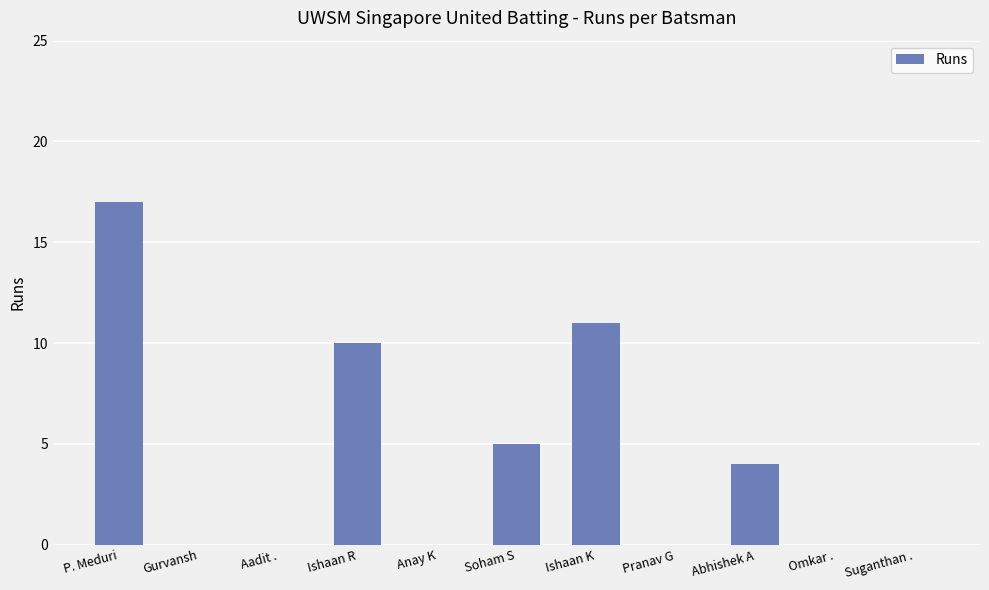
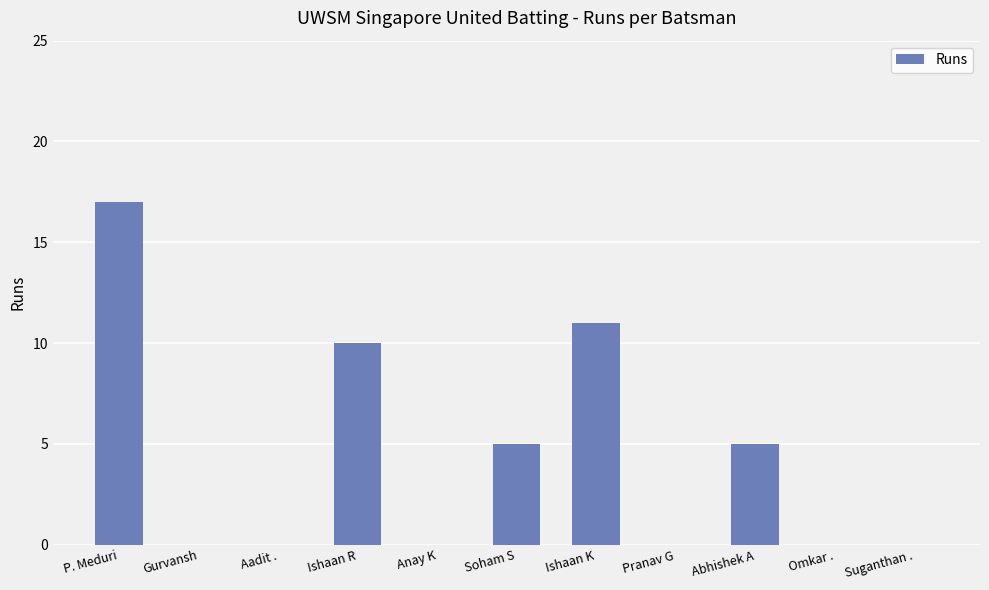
  {
    "P. Meduri": 17,
    "Gurvansh": 0,
    "Aadit .": 0,
    "Ishaan R": 10,
    "Anay K": 0,
    "Soham S": 5,
    "Ishaan K": 11,
    "Pranav G": 0,
-   "Abhishek A": 4,
+   "Abhishek A": 5,
    "Omkar .": 0,
    "Suganthan .": 0
  }
